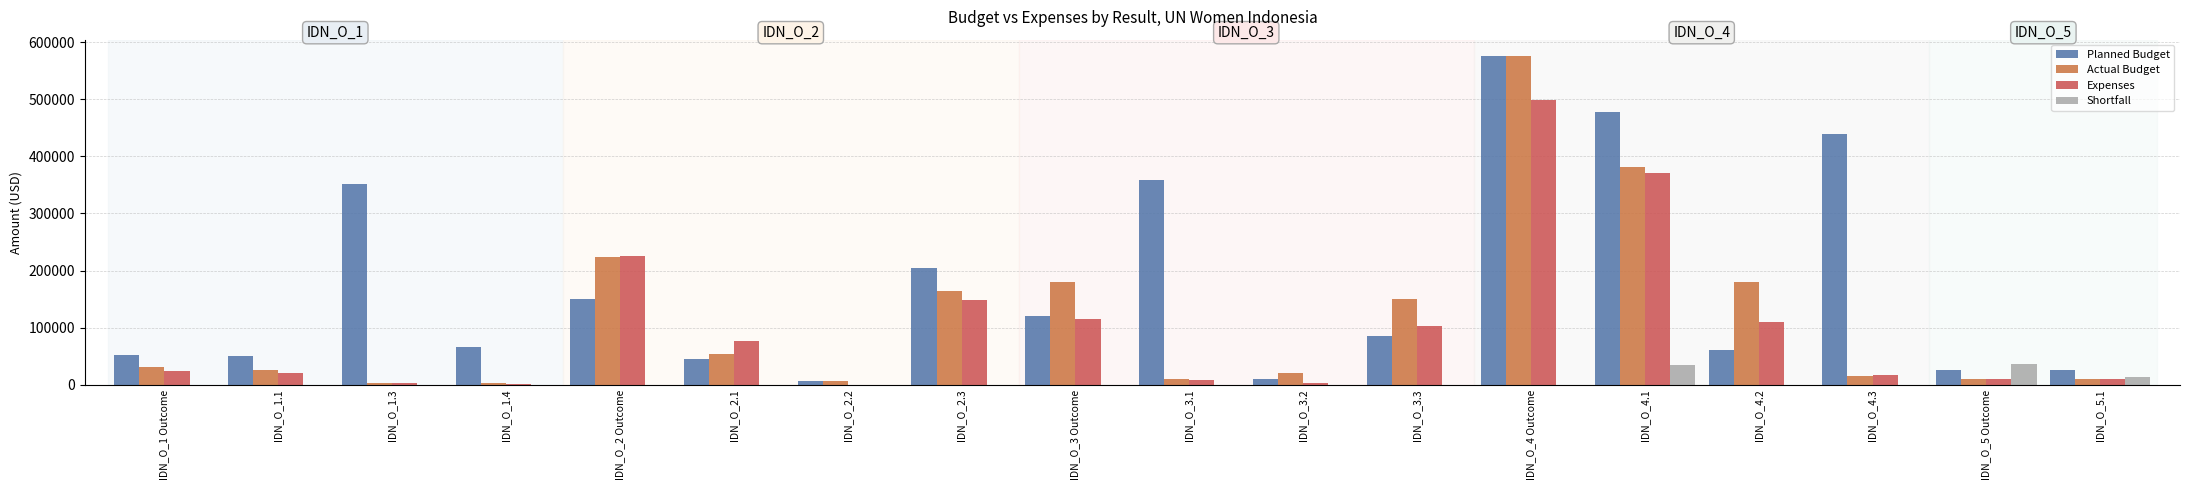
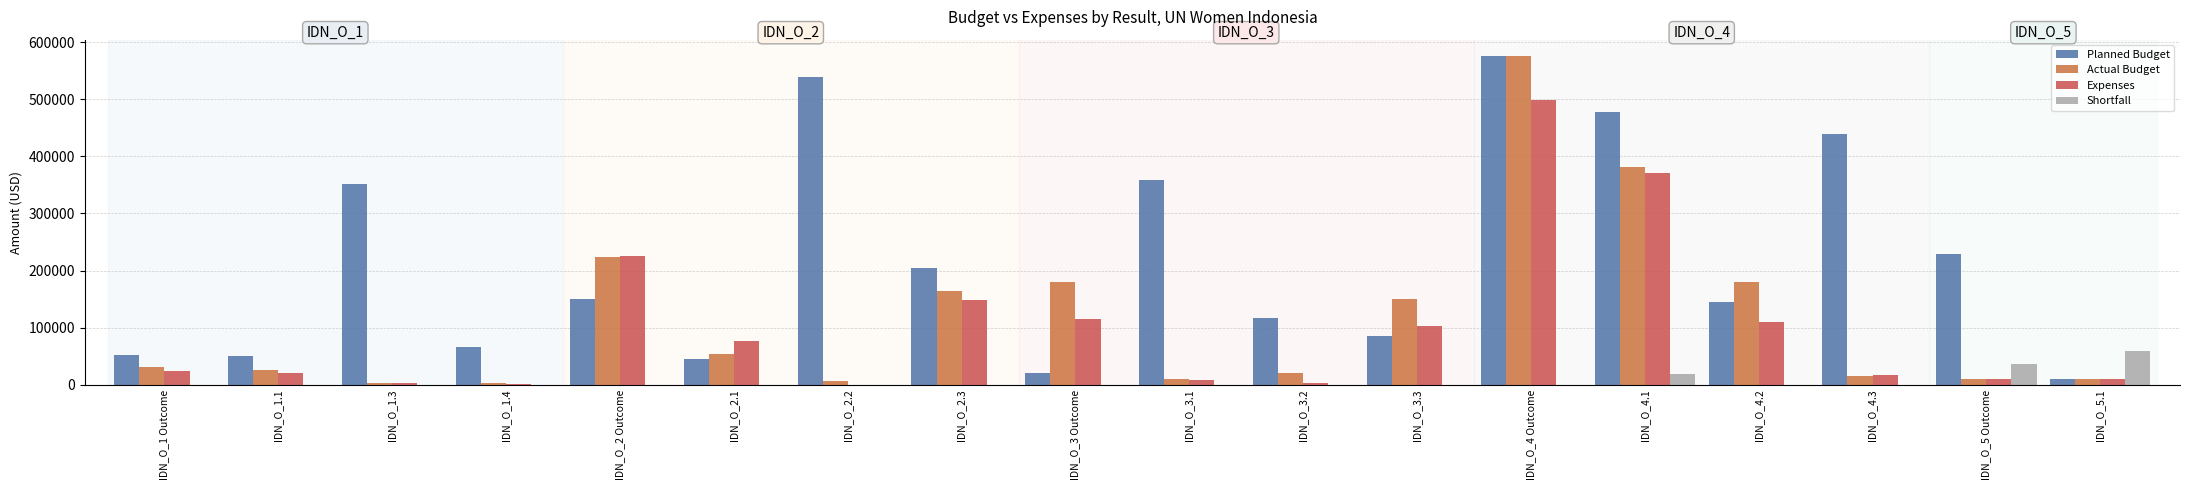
  {
    "Planned Budget": {
      "IDN_O_1 Outcome": 50000,
      "IDN_O_1.1": 50000,
      "IDN_O_1.3": 350000,
      "IDN_O_1.4": 70000,
      "IDN_O_2 Outcome": 150000,
      "IDN_O_2.1": 50000,
-     "IDN_O_2.2": 10000,
+     "IDN_O_2.2": 540000,
      "IDN_O_2.3": 200000,
-     "IDN_O_3 Outcome": 120000,
+     "IDN_O_3 Outcome": 20000,
      "IDN_O_3.1": 360000,
-     "IDN_O_3.2": 10000,
+     "IDN_O_3.2": 120000,
      "IDN_O_3.3": 90000,
      "IDN_O_4 Outcome": 580000,
      "IDN_O_4.1": 480000,
-     "IDN_O_4.2": 60000,
+     "IDN_O_4.2": 140000,
      "IDN_O_4.3": 440000,
-     "IDN_O_5 Outcome": 30000,
-     "IDN_O_5.1": 30000
+     "IDN_O_5 Outcome": 230000,
+     "IDN_O_5.1": 10000
    },
    "Shortfall": {
      "IDN_O_1 Outcome": 0,
      "IDN_O_1.1": 0,
      "IDN_O_1.3": 0,
      "IDN_O_1.4": 0,
      "IDN_O_2 Outcome": 0,
      "IDN_O_2.1": 0,
      "IDN_O_2.2": 0,
      "IDN_O_2.3": 0,
      "IDN_O_3 Outcome": 0,
      "IDN_O_3.1": 0,
      "IDN_O_3.2": 0,
      "IDN_O_3.3": 0,
-     "IDN_O_4.1": 30000,
+     "IDN_O_4.1": 20000,
      "IDN_O_4.2": 0,
      "IDN_O_4.3": 0,
      "IDN_O_5 Outcome": 40000,
-     "IDN_O_5.1": 10000
+     "IDN_O_5.1": 60000
    }
  }
